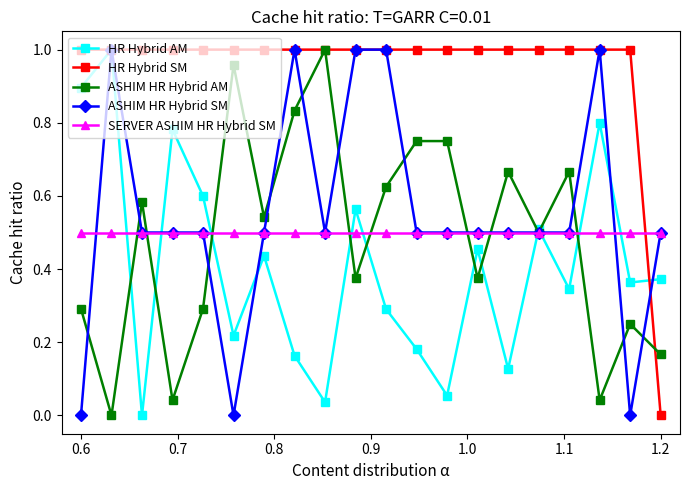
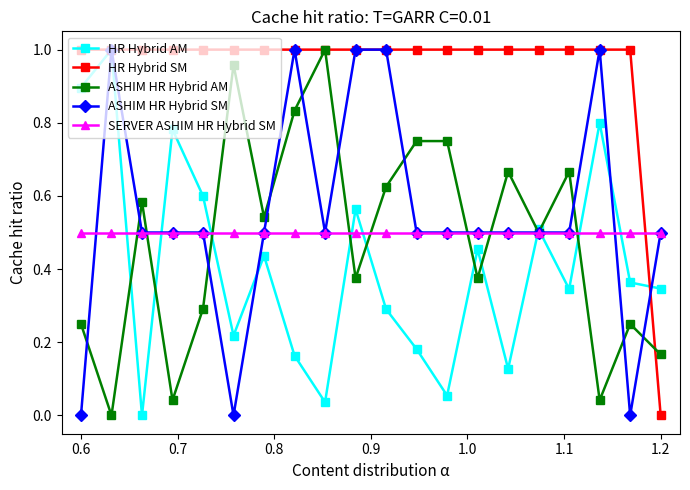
  {
    "HR Hybrid AM": {
-     "1.2": 0.37
+     "1.2": 0.35
    },
    "HR Hybrid SM": {
      "1.2": 0.00
    },
    "ASHIM HR Hybrid AM": {
-     "0.6": 0.29,
+     "0.6": 0.25,
      "1.2": 0.17
    },
    "ASHIM HR Hybrid SM": {
      "0.6": 0.00
    },
    "SERVER ASHIM HR Hybrid SM": {
      "0.6": 0.50
    }
  }
